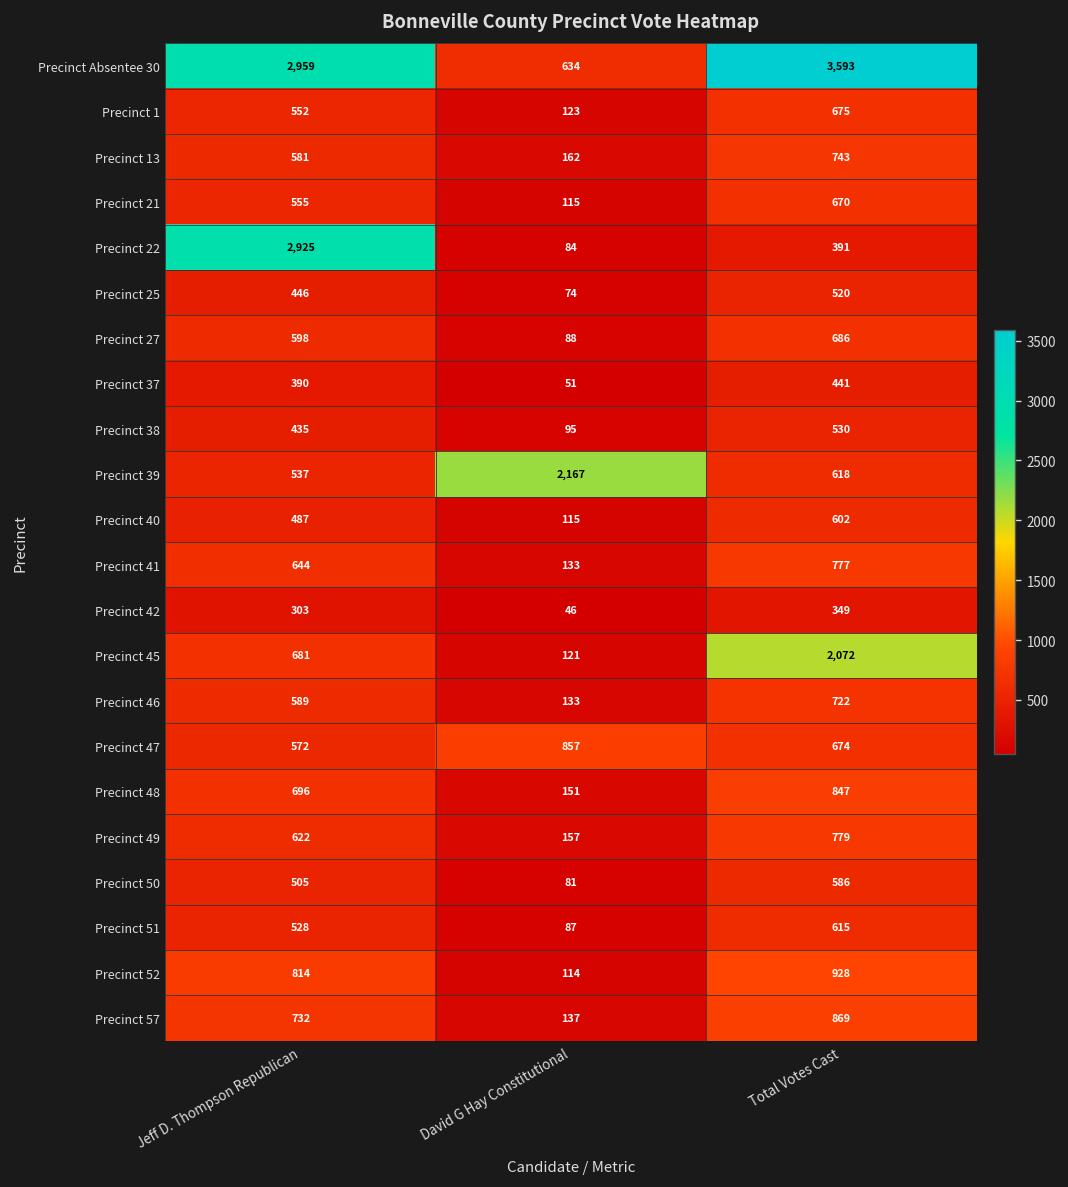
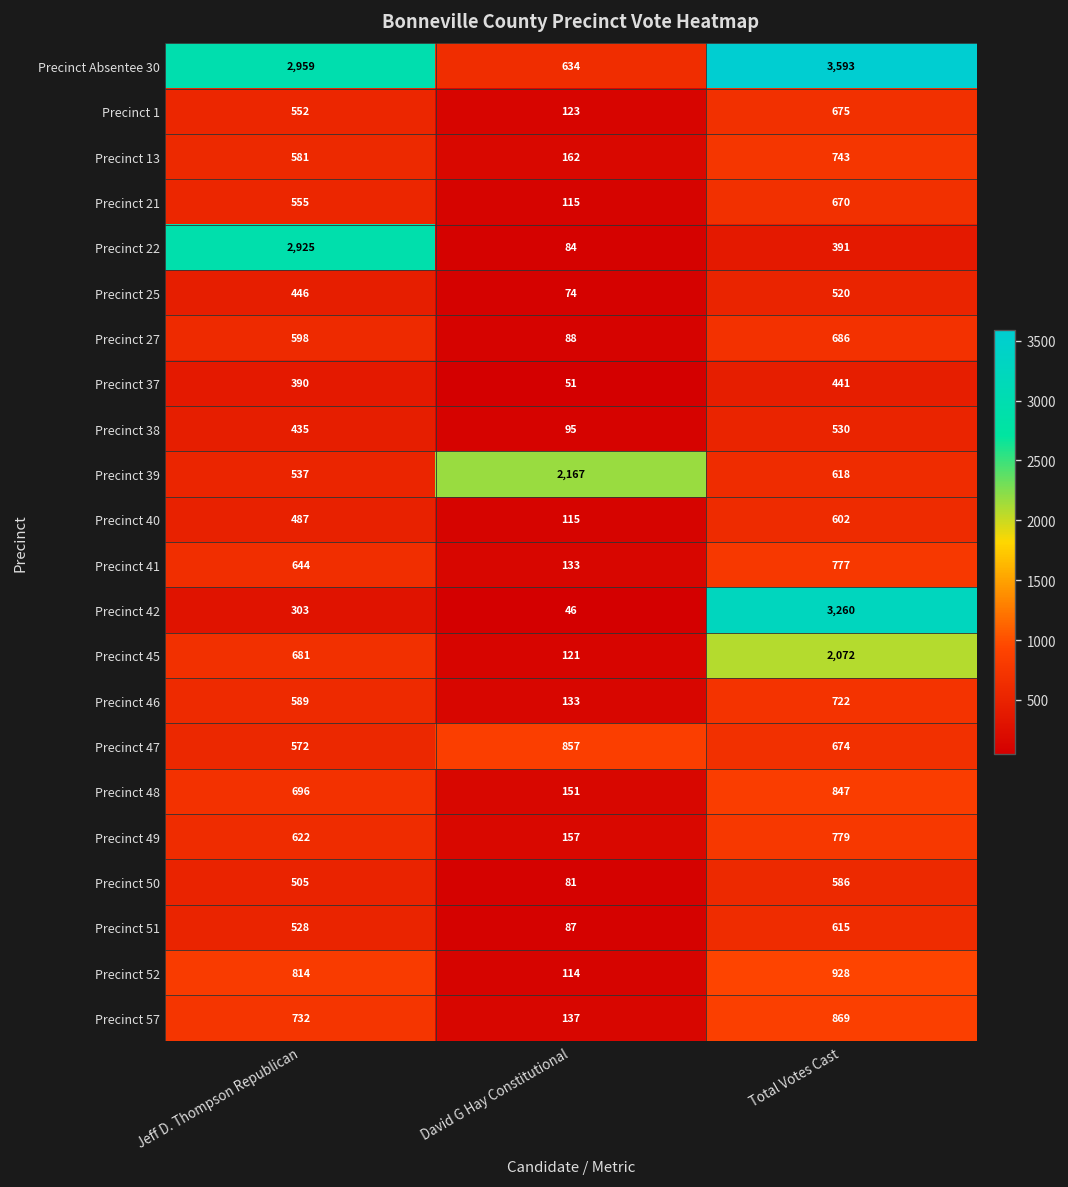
  {
    "Precinct Absentee 30": {
      "Jeff D. Thompson Republican": "2,959",
      "David G Hay Constitutional": "634",
      "Total Votes Cast": "3,593"
    },
    "Precinct 1": {
      "Jeff D. Thompson Republican": "552",
      "David G Hay Constitutional": "123",
      "Total Votes Cast": "675"
    },
    "Precinct 13": {
      "Jeff D. Thompson Republican": "581",
      "David G Hay Constitutional": "162",
      "Total Votes Cast": "743"
    },
    "Precinct 21": {
      "Jeff D. Thompson Republican": "555",
      "David G Hay Constitutional": "115",
      "Total Votes Cast": "670"
    },
    "Precinct 22": {
      "Jeff D. Thompson Republican": "2,925",
      "David G Hay Constitutional": "84",
      "Total Votes Cast": "391"
    },
    "Precinct 25": {
      "Jeff D. Thompson Republican": "446",
      "David G Hay Constitutional": "74",
      "Total Votes Cast": "520"
    },
    "Precinct 27": {
      "Jeff D. Thompson Republican": "598",
      "David G Hay Constitutional": "88",
      "Total Votes Cast": "686"
    },
    "Precinct 37": {
      "Jeff D. Thompson Republican": "390",
      "David G Hay Constitutional": "51",
      "Total Votes Cast": "441"
    },
    "Precinct 38": {
      "Jeff D. Thompson Republican": "435",
      "David G Hay Constitutional": "95",
      "Total Votes Cast": "530"
    },
    "Precinct 39": {
      "Jeff D. Thompson Republican": "537",
      "David G Hay Constitutional": "2,167",
      "Total Votes Cast": "618"
    },
    "Precinct 40": {
      "Jeff D. Thompson Republican": "487",
      "David G Hay Constitutional": "115",
      "Total Votes Cast": "602"
    },
    "Precinct 41": {
      "Jeff D. Thompson Republican": "644",
      "David G Hay Constitutional": "133",
      "Total Votes Cast": "777"
    },
    "Precinct 42": {
      "Jeff D. Thompson Republican": "303",
      "David G Hay Constitutional": "46",
-     "Total Votes Cast": "349"
+     "Total Votes Cast": "3,260"
    },
    "Precinct 45": {
      "Jeff D. Thompson Republican": "681",
      "David G Hay Constitutional": "121",
      "Total Votes Cast": "2,072"
    },
    "Precinct 46": {
      "Jeff D. Thompson Republican": "589",
      "David G Hay Constitutional": "133",
      "Total Votes Cast": "722"
    },
    "Precinct 47": {
      "Jeff D. Thompson Republican": "572",
      "David G Hay Constitutional": "857",
      "Total Votes Cast": "674"
    },
    "Precinct 48": {
      "Jeff D. Thompson Republican": "696",
      "David G Hay Constitutional": "151",
      "Total Votes Cast": "847"
    },
    "Precinct 49": {
      "Jeff D. Thompson Republican": "622",
      "David G Hay Constitutional": "157",
      "Total Votes Cast": "779"
    },
    "Precinct 50": {
      "Jeff D. Thompson Republican": "505",
      "David G Hay Constitutional": "81",
      "Total Votes Cast": "586"
    },
    "Precinct 51": {
      "Jeff D. Thompson Republican": "528",
      "David G Hay Constitutional": "87",
      "Total Votes Cast": "615"
    },
    "Precinct 52": {
      "Jeff D. Thompson Republican": "814",
      "David G Hay Constitutional": "114",
      "Total Votes Cast": "928"
    },
    "Precinct 57": {
      "Jeff D. Thompson Republican": "732",
      "David G Hay Constitutional": "137",
      "Total Votes Cast": "869"
    }
  }
